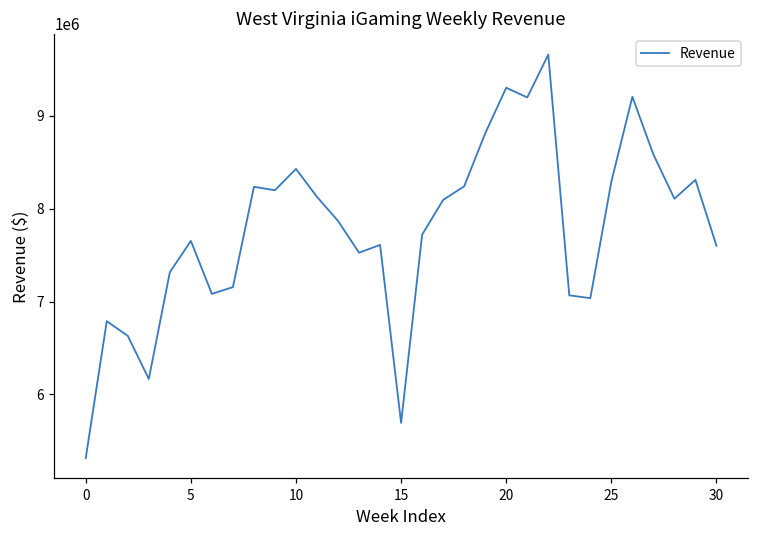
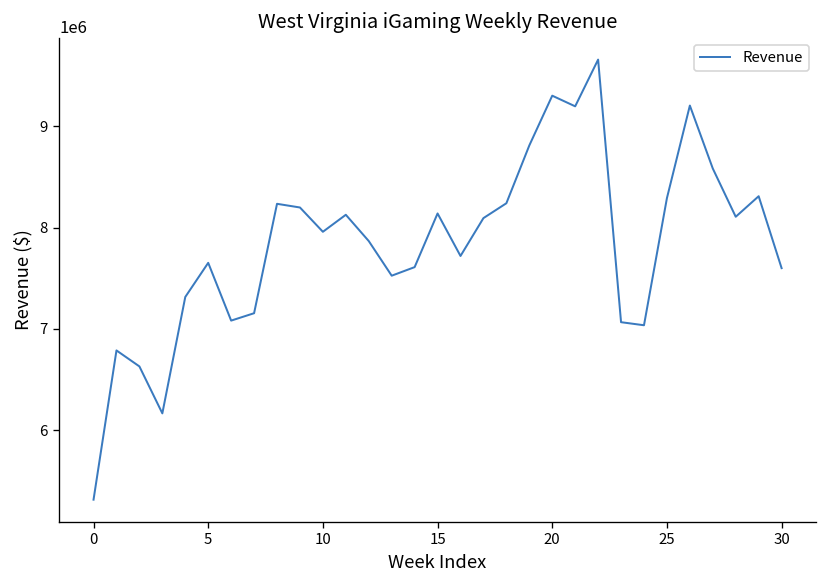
  {
    "0": 5300000,
    "5": 7700000,
-   "10": 8400000,
-   "15": 5700000,
+   "10": 8000000,
+   "15": 8100000,
    "20": 9300000,
    "25": 8300000,
    "30": 7600000
  }
